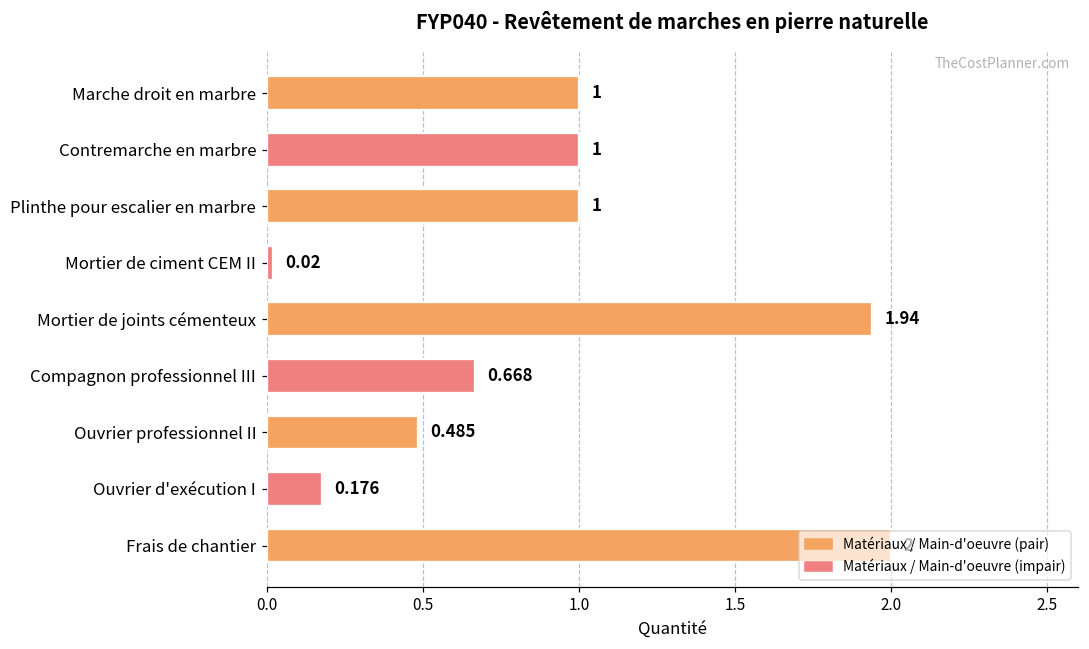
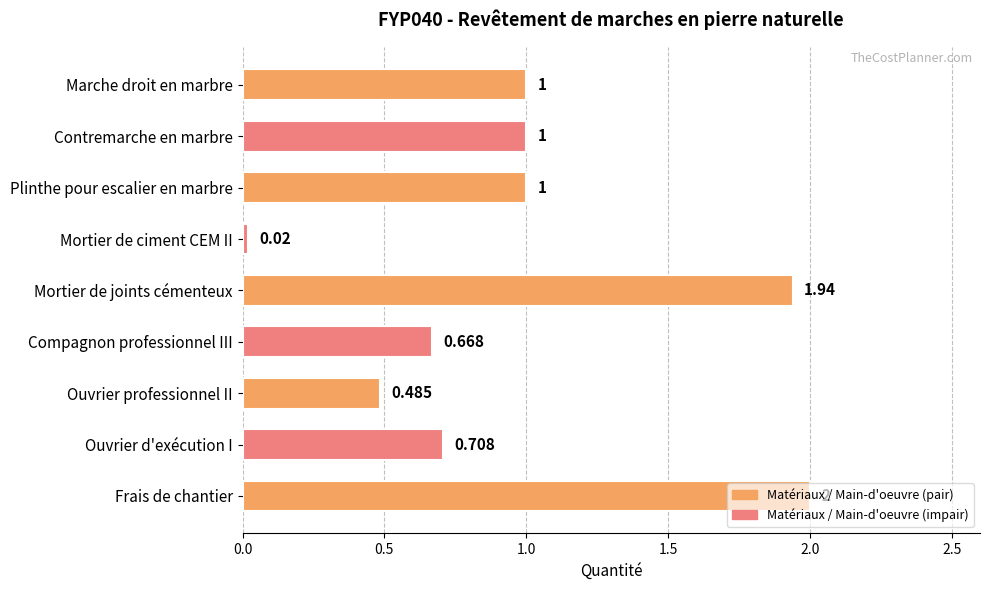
  {
    "Marche droit en marbre": 1,
    "Contremarche en marbre": 1,
    "Plinthe pour escalier en marbre": 1,
    "Mortier de ciment CEM II": 0.02,
    "Mortier de joints cémenteux": 1.94,
    "Compagnon professionnel III": 0.668,
    "Ouvrier professionnel II": 0.485,
-   "Ouvrier d'exécution I": 0.176
+   "Ouvrier d'exécution I": 0.708
  }
